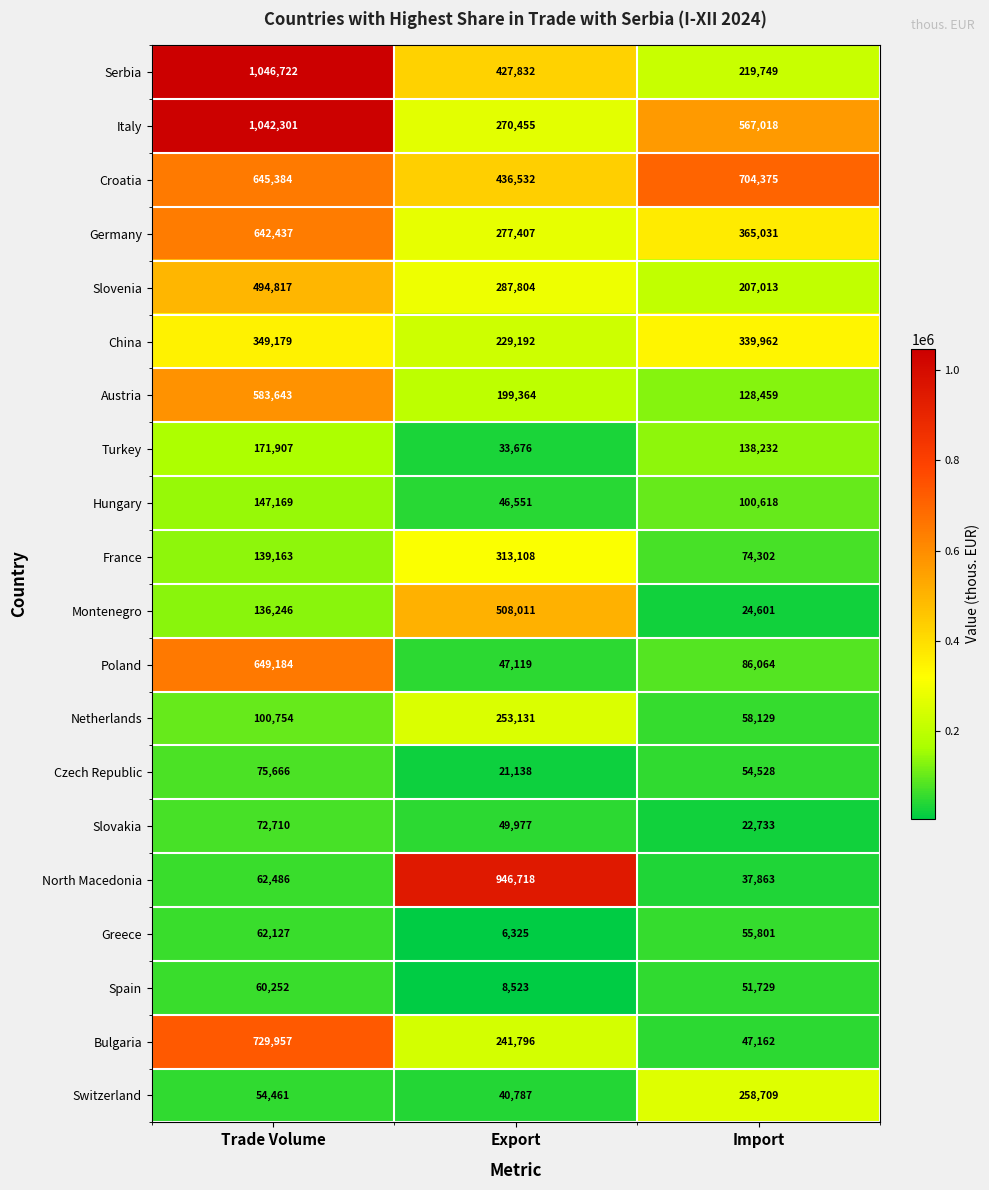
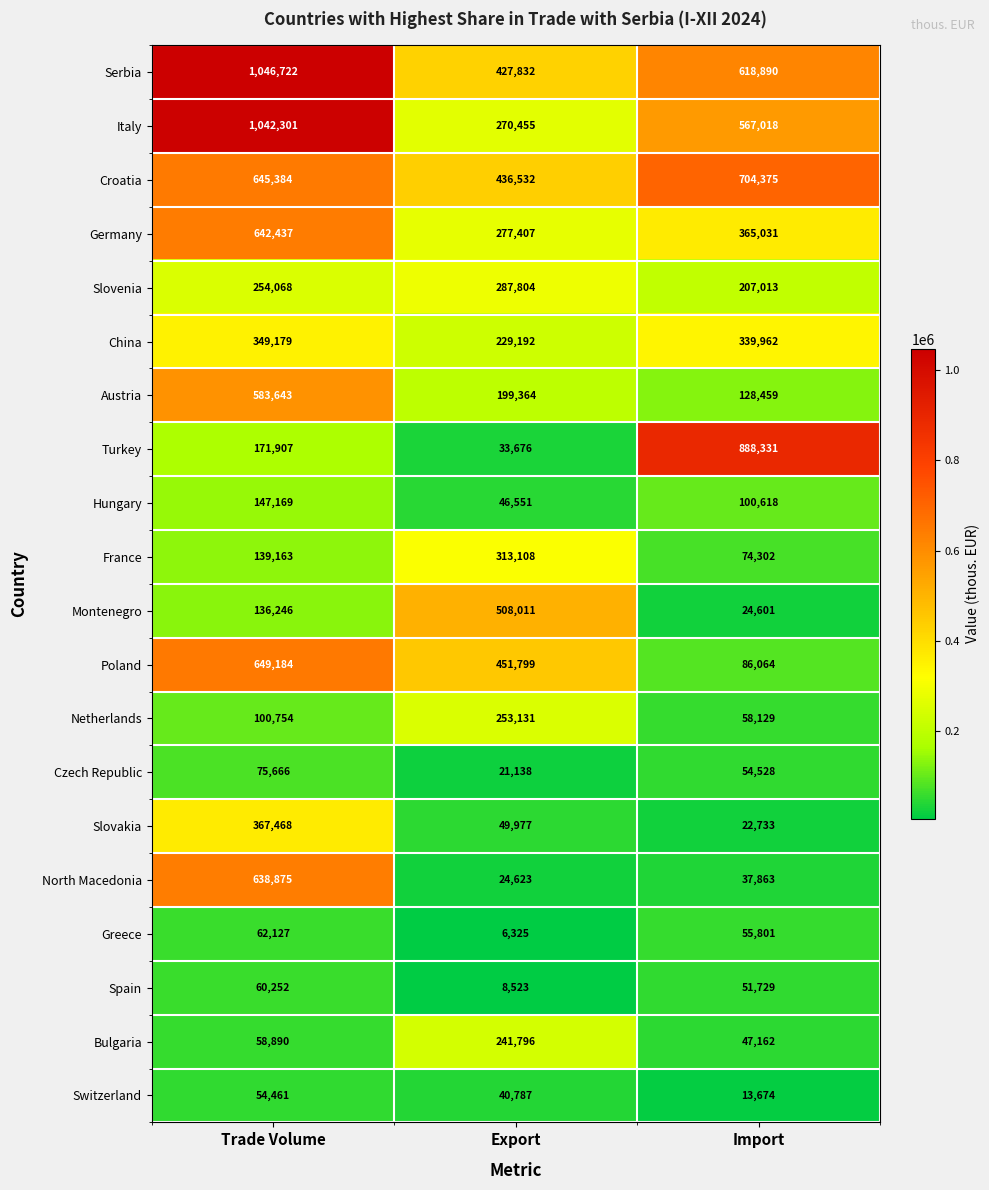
  {
    "Serbia": {
      "Trade Volume": "1,046,722",
      "Export": "427,832",
-     "Import": "219,749"
+     "Import": "618,890"
    },
    "Italy": {
      "Trade Volume": "1,042,301",
      "Export": "270,455",
      "Import": "567,018"
    },
    "Croatia": {
      "Trade Volume": "645,384",
      "Export": "436,532",
      "Import": "704,375"
    },
    "Germany": {
      "Trade Volume": "642,437",
      "Export": "277,407",
      "Import": "365,031"
    },
    "Slovenia": {
-     "Trade Volume": "494,817",
+     "Trade Volume": "254,068",
      "Export": "287,804",
      "Import": "207,013"
    },
    "China": {
      "Trade Volume": "349,179",
      "Export": "229,192",
      "Import": "339,962"
    },
    "Austria": {
      "Trade Volume": "583,643",
      "Export": "199,364",
      "Import": "128,459"
    },
    "Turkey": {
      "Trade Volume": "171,907",
      "Export": "33,676",
-     "Import": "138,232"
+     "Import": "888,331"
    },
    "Hungary": {
      "Trade Volume": "147,169",
      "Export": "46,551",
      "Import": "100,618"
    },
    "France": {
      "Trade Volume": "139,163",
      "Export": "313,108",
      "Import": "74,302"
    },
    "Montenegro": {
      "Trade Volume": "136,246",
      "Export": "508,011",
      "Import": "24,601"
    },
    "Poland": {
      "Trade Volume": "649,184",
-     "Export": "47,119",
+     "Export": "451,799",
      "Import": "86,064"
    },
    "Netherlands": {
      "Trade Volume": "100,754",
      "Export": "253,131",
      "Import": "58,129"
    },
    "Czech Republic": {
      "Trade Volume": "75,666",
      "Export": "21,138",
      "Import": "54,528"
    },
    "Slovakia": {
-     "Trade Volume": "72,710",
+     "Trade Volume": "367,468",
      "Export": "49,977",
      "Import": "22,733"
    },
    "North Macedonia": {
-     "Trade Volume": "62,486",
-     "Export": "946,718",
+     "Trade Volume": "638,875",
+     "Export": "24,623",
      "Import": "37,863"
    },
    "Greece": {
      "Trade Volume": "62,127",
      "Export": "6,325",
      "Import": "55,801"
    },
    "Spain": {
      "Trade Volume": "60,252",
      "Export": "8,523",
      "Import": "51,729"
    },
    "Bulgaria": {
-     "Trade Volume": "729,957",
+     "Trade Volume": "58,890",
      "Export": "241,796",
      "Import": "47,162"
    },
    "Switzerland": {
      "Trade Volume": "54,461",
      "Export": "40,787",
-     "Import": "258,709"
+     "Import": "13,674"
    }
  }
